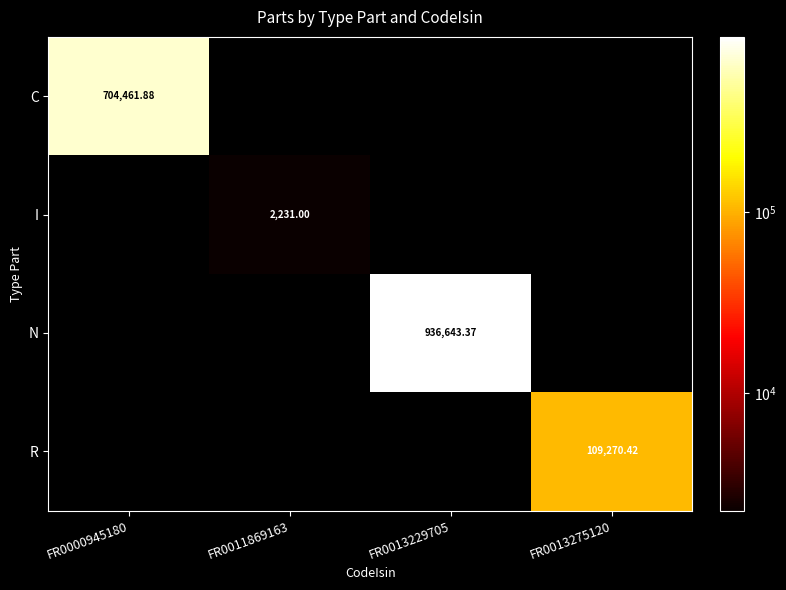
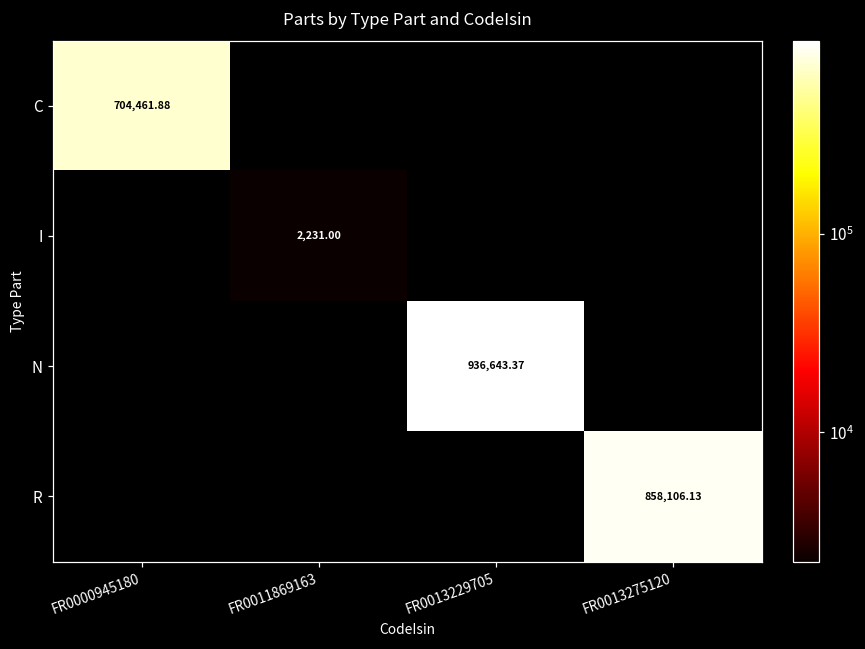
  {
    "C": {
      "FR0000945180": "704,461.88"
    },
    "I": {
      "FR0011869163": "2,231.00"
    },
    "N": {
      "FR0013229705": "936,643.37"
    },
    "R": {
-     "FR0013275120": "109,270.42"
+     "FR0013275120": "858,106.13"
    }
  }
